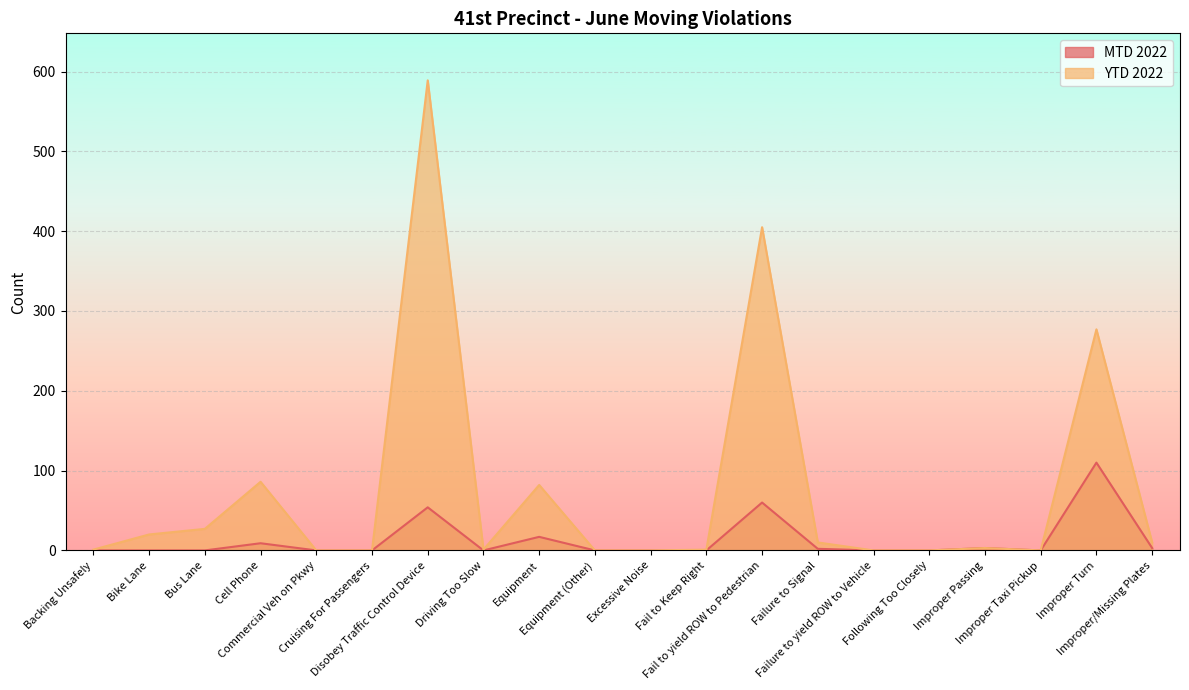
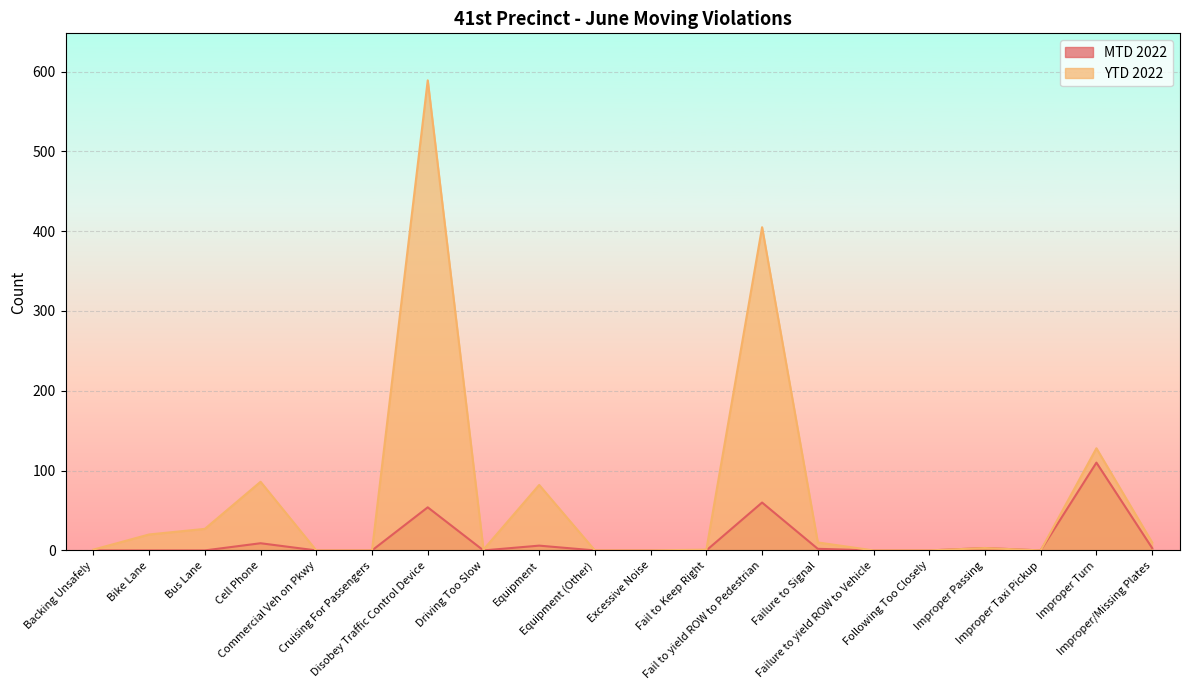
  {
    "MTD 2022": {
      "Bike Lane": 0,
      "Bus Lane": 0,
      "Cell Phone": 10,
      "Disobey Traffic Control Device": 50,
-     "Equipment": 20,
+     "Equipment": 10,
      "Fail to yield ROW to Pedestrian": 60,
      "Failure to Signal": 0,
      "Improper Turn": 110,
      "Improper/Missing Plates": 0
    },
    "YTD 2022": {
      "Bike Lane": 20,
      "Bus Lane": 30,
      "Cell Phone": 90,
      "Disobey Traffic Control Device": 590,
      "Equipment": 80,
      "Fail to yield ROW to Pedestrian": 410,
      "Failure to Signal": 10,
-     "Improper Turn": 280,
+     "Improper Turn": 130,
      "Improper/Missing Plates": 10
    }
  }
